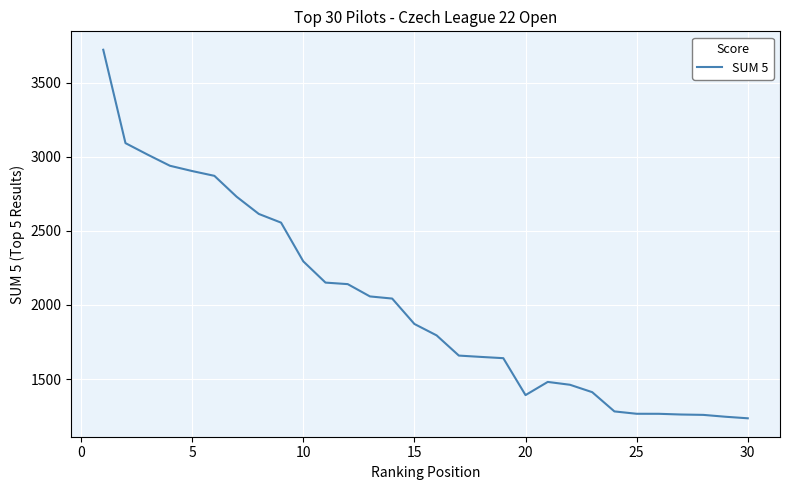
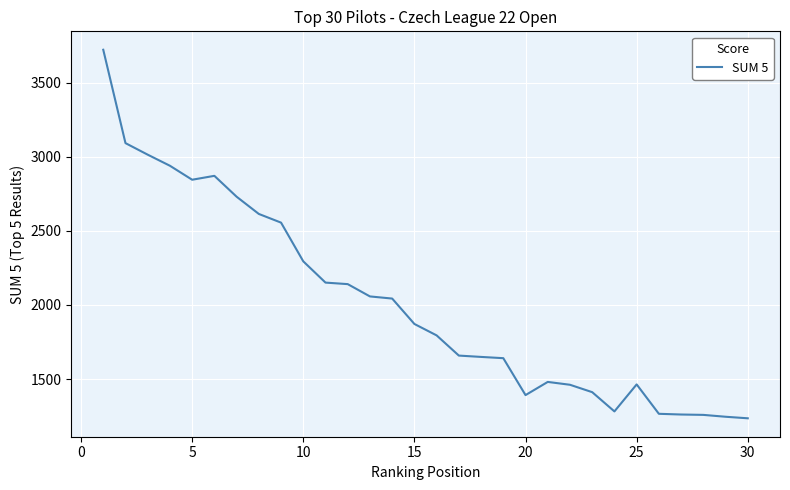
  {
-   "5": 2900,
+   "5": 2850,
    "10": 2290,
    "15": 1870,
    "20": 1390,
-   "25": 1270,
+   "25": 1460,
    "30": 1240
  }
